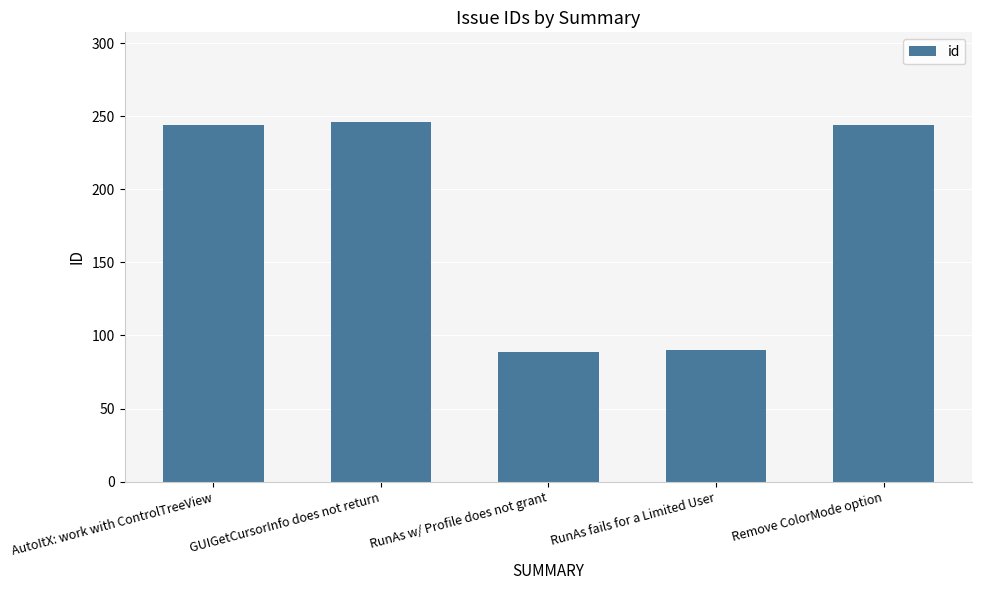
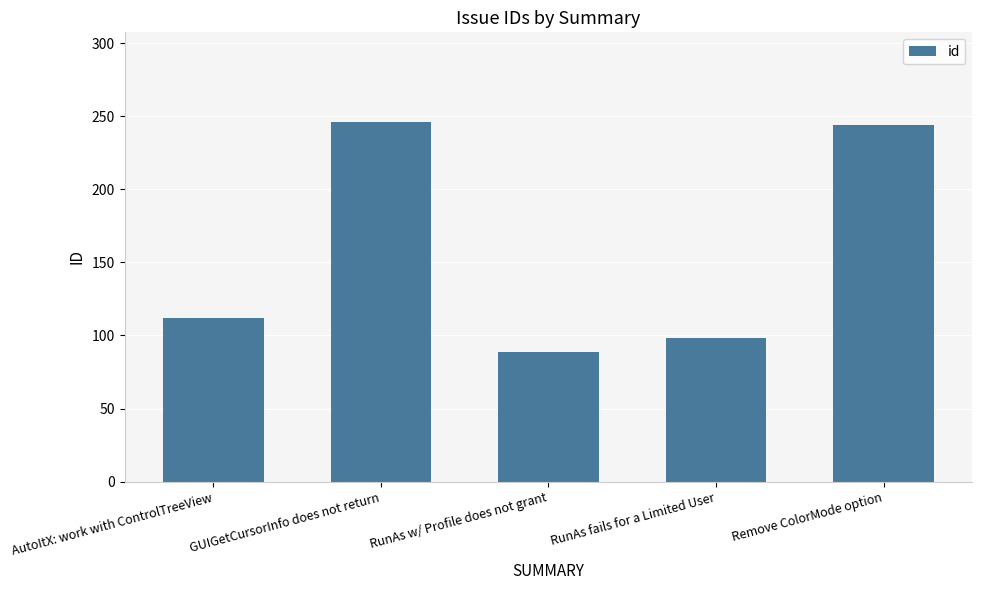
  {
-   "AutoItX: work with ControlTreeView": 244,
+   "AutoItX: work with ControlTreeView": 112,
    "GUIGetCursorInfo does not return": 246,
    "RunAs w/ Profile does not grant": 89,
-   "RunAs fails for a Limited User": 90,
+   "RunAs fails for a Limited User": 98,
    "Remove ColorMode option": 244
  }
